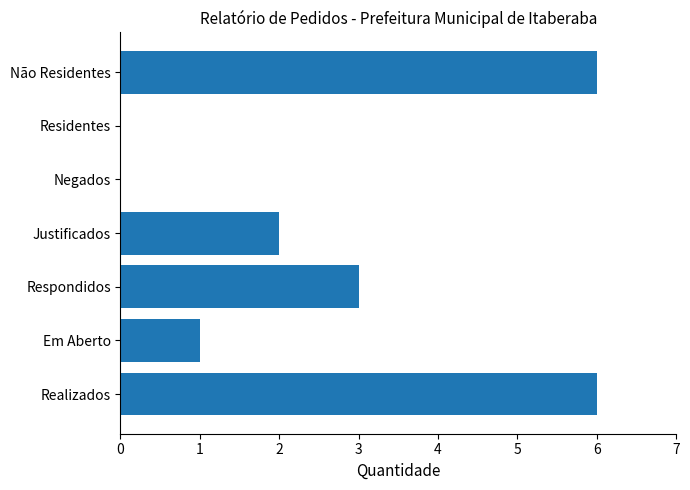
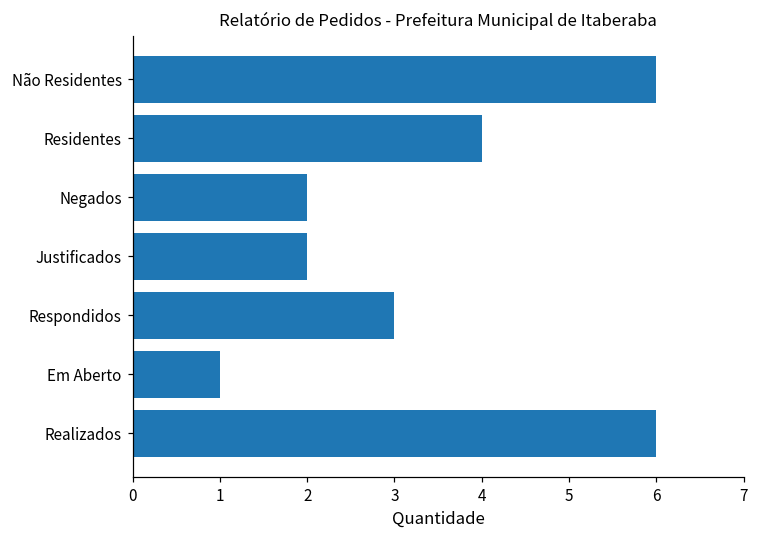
  {
    "Não Residentes": 6,
-   "Residentes": 0,
-   "Negados": 0,
+   "Residentes": 4,
+   "Negados": 2,
    "Justificados": 2,
    "Respondidos": 3,
    "Em Aberto": 1,
    "Realizados": 6
  }
